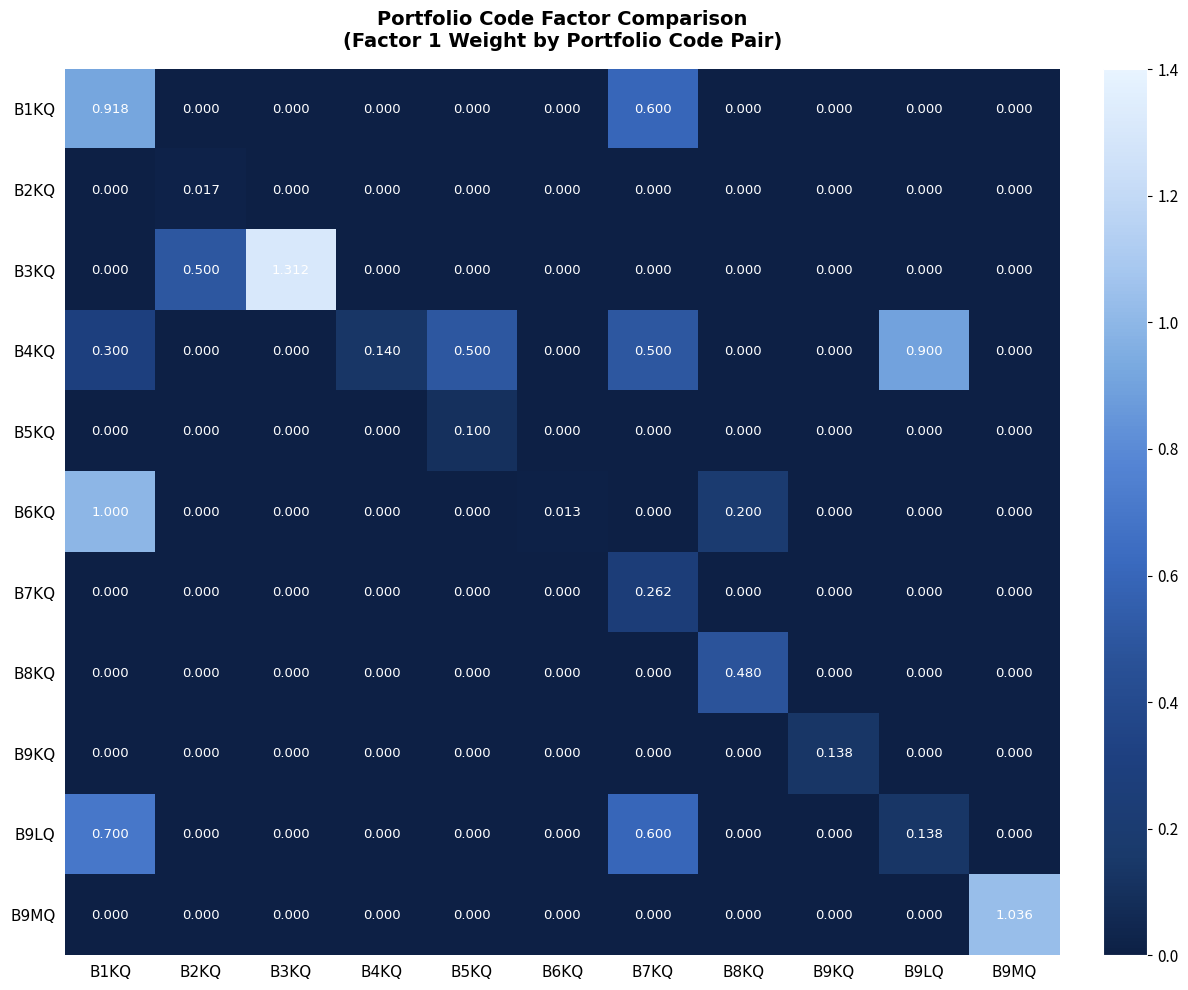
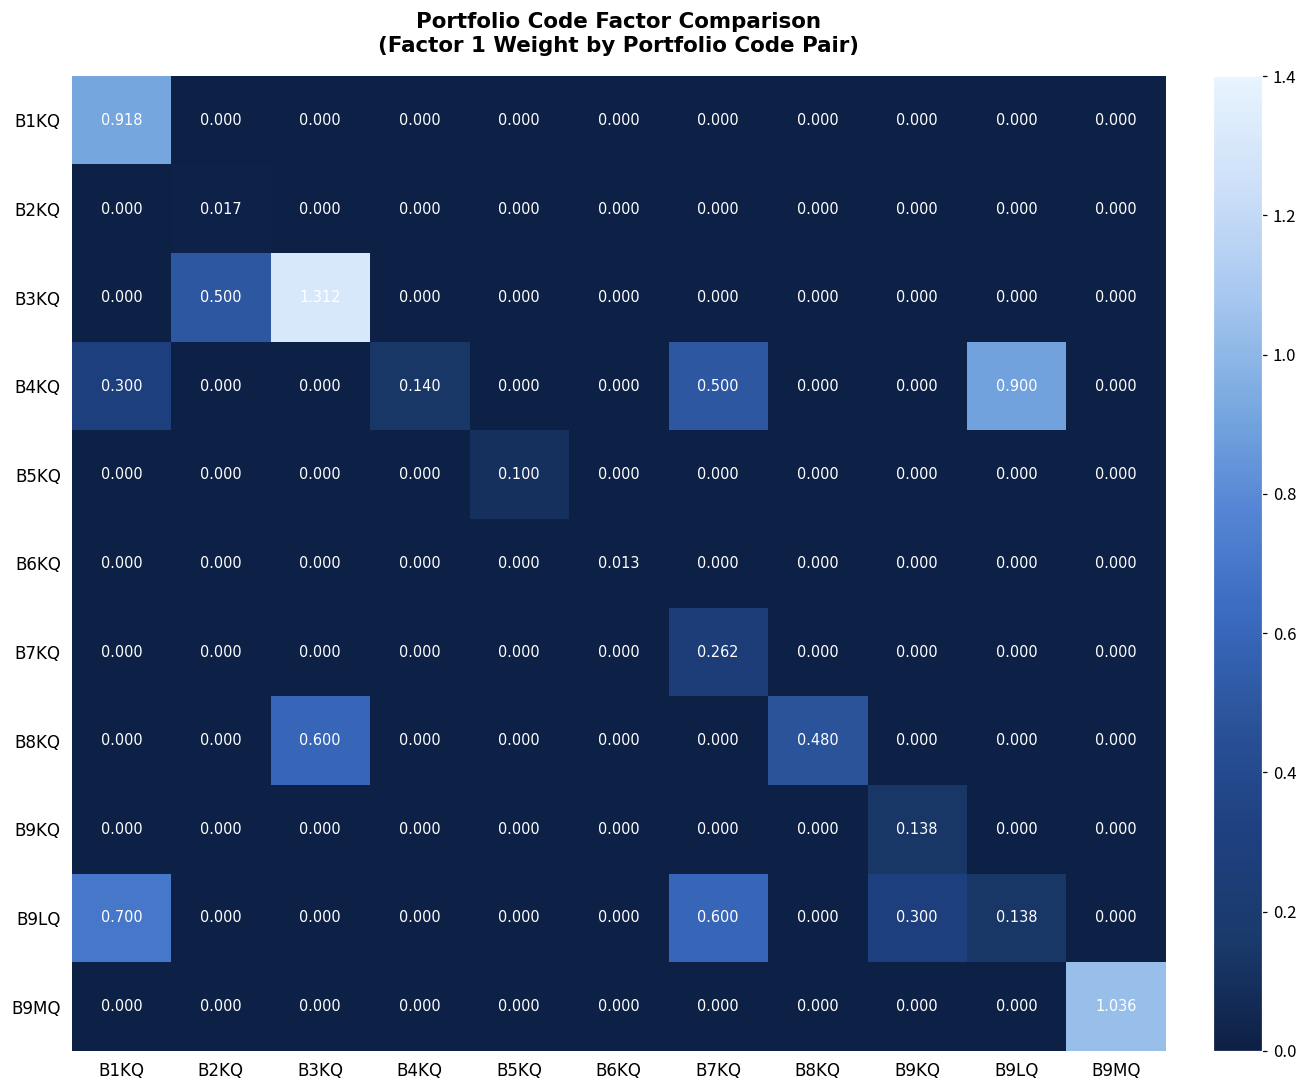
  {
    "B1KQ": {
      "B1KQ": 0.918,
      "B2KQ": 0.000,
      "B3KQ": 0.000,
      "B4KQ": 0.000,
      "B5KQ": 0.000,
      "B6KQ": 0.000,
-     "B7KQ": 0.600,
+     "B7KQ": 0.000,
      "B8KQ": 0.000,
      "B9KQ": 0.000,
      "B9LQ": 0.000,
      "B9MQ": 0.000
    },
    "B2KQ": {
      "B1KQ": 0.000,
      "B2KQ": 0.017,
      "B3KQ": 0.000,
      "B4KQ": 0.000,
      "B5KQ": 0.000,
      "B6KQ": 0.000,
      "B7KQ": 0.000,
      "B8KQ": 0.000,
      "B9KQ": 0.000,
      "B9LQ": 0.000,
      "B9MQ": 0.000
    },
    "B3KQ": {
      "B1KQ": 0.000,
      "B2KQ": 0.500,
      "B4KQ": 0.000,
      "B5KQ": 0.000,
      "B6KQ": 0.000,
      "B7KQ": 0.000,
      "B8KQ": 0.000,
      "B9KQ": 0.000,
      "B9LQ": 0.000,
      "B9MQ": 0.000
    },
    "B4KQ": {
      "B1KQ": 0.300,
      "B2KQ": 0.000,
      "B3KQ": 0.000,
      "B4KQ": 0.140,
-     "B5KQ": 0.500,
+     "B5KQ": 0.000,
      "B6KQ": 0.000,
      "B7KQ": 0.500,
      "B8KQ": 0.000,
      "B9KQ": 0.000,
      "B9LQ": 0.900,
      "B9MQ": 0.000
    },
    "B5KQ": {
      "B1KQ": 0.000,
      "B2KQ": 0.000,
      "B3KQ": 0.000,
      "B4KQ": 0.000,
      "B5KQ": 0.100,
      "B6KQ": 0.000,
      "B7KQ": 0.000,
      "B8KQ": 0.000,
      "B9KQ": 0.000,
      "B9LQ": 0.000,
      "B9MQ": 0.000
    },
    "B6KQ": {
-     "B1KQ": 1.000,
+     "B1KQ": 0.000,
      "B2KQ": 0.000,
      "B3KQ": 0.000,
      "B4KQ": 0.000,
      "B5KQ": 0.000,
      "B6KQ": 0.013,
      "B7KQ": 0.000,
-     "B8KQ": 0.200,
+     "B8KQ": 0.000,
      "B9KQ": 0.000,
      "B9LQ": 0.000,
      "B9MQ": 0.000
    },
    "B7KQ": {
      "B1KQ": 0.000,
      "B2KQ": 0.000,
      "B3KQ": 0.000,
      "B4KQ": 0.000,
      "B5KQ": 0.000,
      "B6KQ": 0.000,
      "B7KQ": 0.262,
      "B8KQ": 0.000,
      "B9KQ": 0.000,
      "B9LQ": 0.000,
      "B9MQ": 0.000
    },
    "B8KQ": {
      "B1KQ": 0.000,
      "B2KQ": 0.000,
-     "B3KQ": 0.000,
+     "B3KQ": 0.600,
      "B4KQ": 0.000,
      "B5KQ": 0.000,
      "B6KQ": 0.000,
      "B7KQ": 0.000,
      "B8KQ": 0.480,
      "B9KQ": 0.000,
      "B9LQ": 0.000,
      "B9MQ": 0.000
    },
    "B9KQ": {
      "B1KQ": 0.000,
      "B2KQ": 0.000,
      "B3KQ": 0.000,
      "B4KQ": 0.000,
      "B5KQ": 0.000,
      "B6KQ": 0.000,
      "B7KQ": 0.000,
      "B8KQ": 0.000,
      "B9KQ": 0.138,
      "B9LQ": 0.000,
      "B9MQ": 0.000
    },
    "B9LQ": {
      "B1KQ": 0.700,
      "B2KQ": 0.000,
      "B3KQ": 0.000,
      "B4KQ": 0.000,
      "B5KQ": 0.000,
      "B6KQ": 0.000,
      "B7KQ": 0.600,
      "B8KQ": 0.000,
-     "B9KQ": 0.000,
+     "B9KQ": 0.300,
      "B9LQ": 0.138,
      "B9MQ": 0.000
    },
    "B9MQ": {
      "B1KQ": 0.000,
      "B2KQ": 0.000,
      "B3KQ": 0.000,
      "B4KQ": 0.000,
      "B5KQ": 0.000,
      "B6KQ": 0.000,
      "B7KQ": 0.000,
      "B8KQ": 0.000,
      "B9KQ": 0.000,
      "B9LQ": 0.000,
      "B9MQ": 1.036
    }
  }
